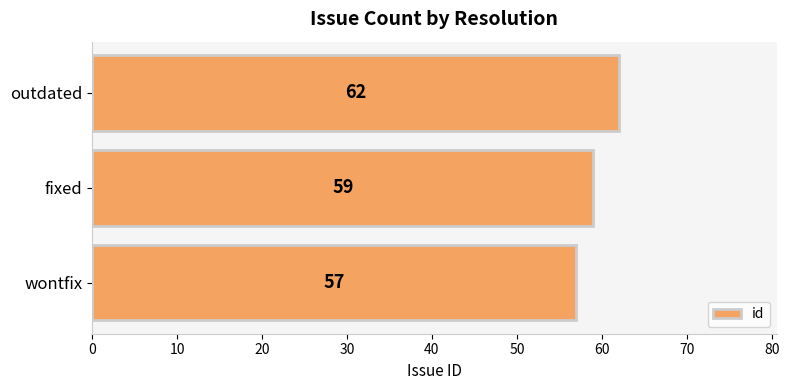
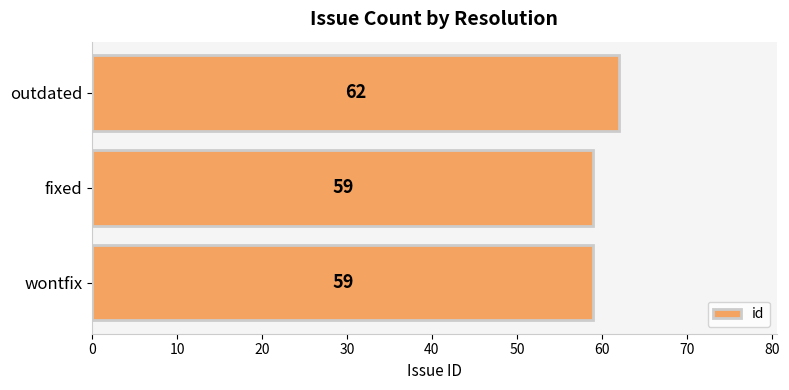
  {
    "outdated": 62,
    "fixed": 59,
-   "wontfix": 57
+   "wontfix": 59
  }
